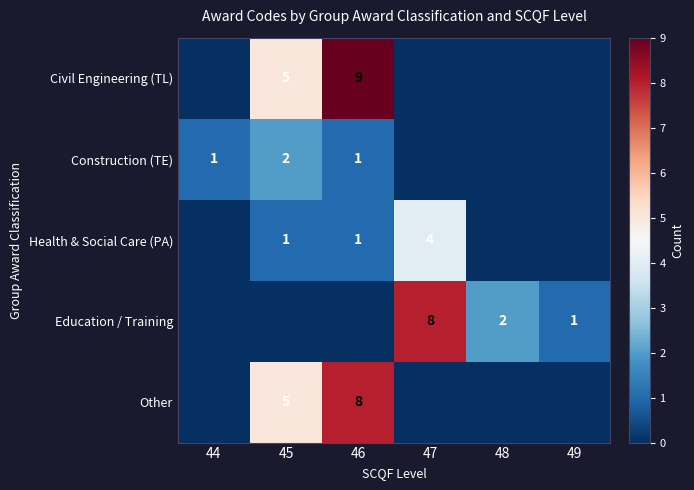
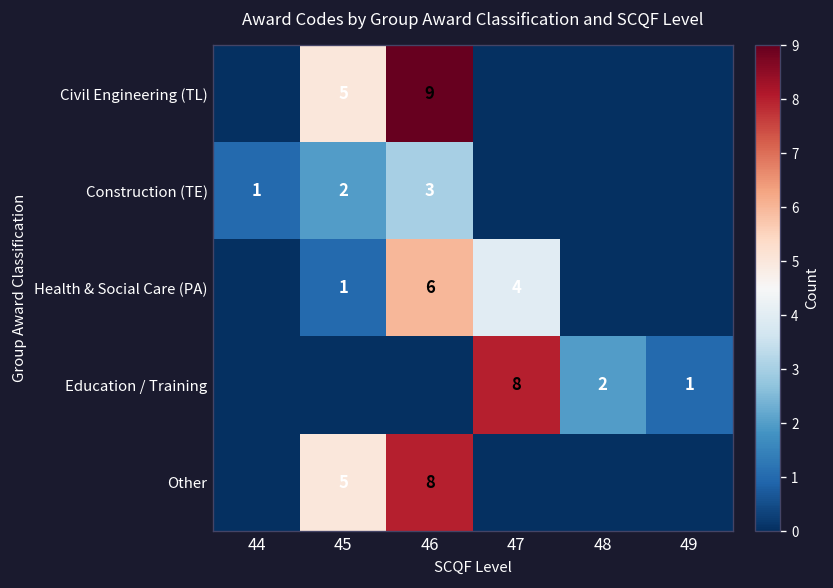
  {
    "Civil Engineering (TL)": {
      "46": 9
    },
    "Construction (TE)": {
      "44": 1,
      "45": 2,
-     "46": 1
+     "46": 3
    },
    "Health & Social Care (PA)": {
      "45": 1,
-     "46": 1
+     "46": 6
    },
    "Education / Training": {
      "47": 8,
      "48": 2,
      "49": 1
    },
    "Other": {
      "46": 8
    }
  }
